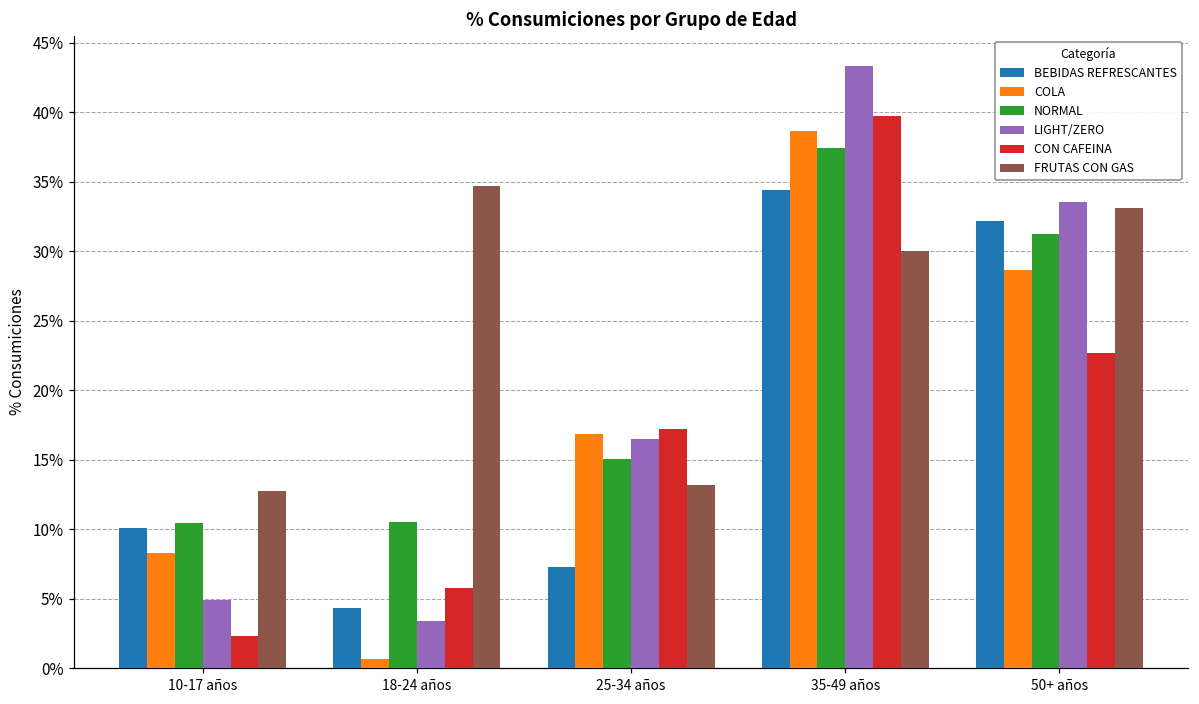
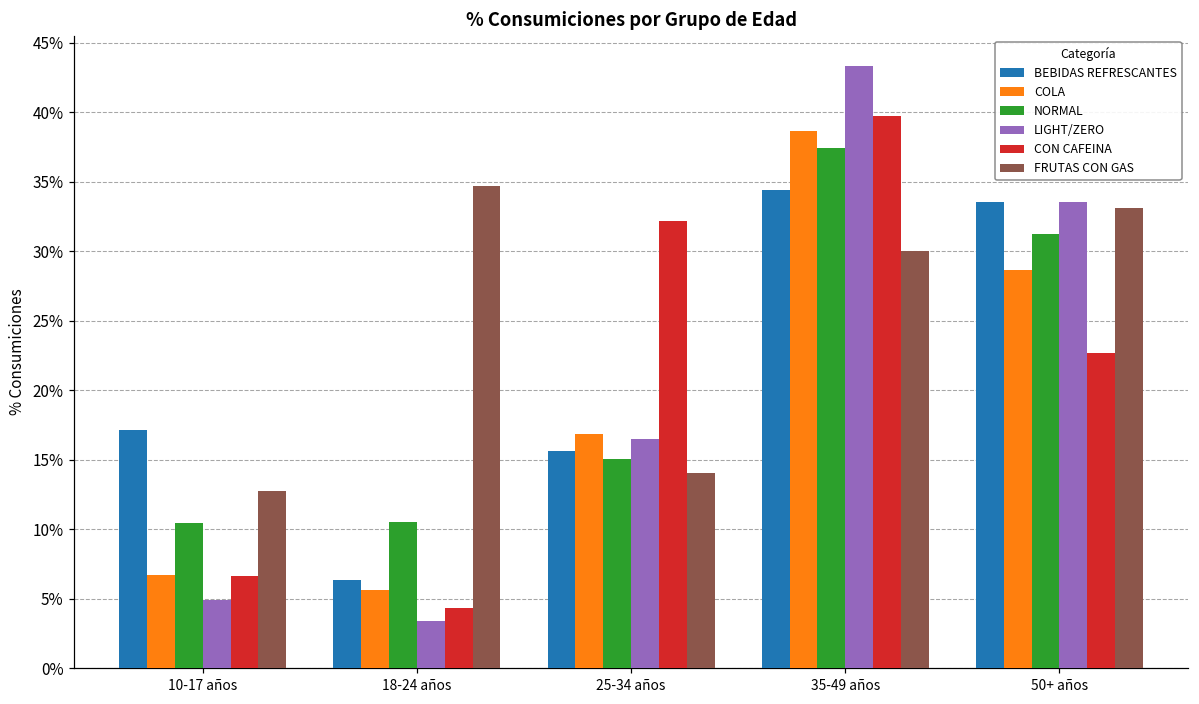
  {
    "BEBIDAS REFRESCANTES": {
-     "10-17 años": "10.1%",
-     "18-24 años": "4.3%",
-     "25-34 años": "7.3%",
+     "10-17 años": "17.2%",
+     "18-24 años": "6.3%",
+     "25-34 años": "15.6%",
      "35-49 años": "34.4%",
-     "50+ años": "32.2%"
+     "50+ años": "33.5%"
    },
    "COLA": {
-     "10-17 años": "8.3%",
-     "18-24 años": "0.6%",
+     "10-17 años": "6.7%",
+     "18-24 años": "5.6%",
      "25-34 años": "16.8%",
      "35-49 años": "38.6%",
      "50+ años": "28.6%"
    },
    "NORMAL": {
      "10-17 años": "10.4%",
      "18-24 años": "10.5%",
      "25-34 años": "15.0%",
      "35-49 años": "37.4%",
      "50+ años": "31.2%"
    },
    "LIGHT/ZERO": {
      "10-17 años": "4.9%",
      "18-24 años": "3.4%",
      "25-34 años": "16.5%",
      "35-49 años": "43.3%",
      "50+ años": "33.5%"
    },
    "CON CAFEINA": {
-     "10-17 años": "2.3%",
-     "18-24 años": "5.8%",
-     "25-34 años": "17.2%",
+     "10-17 años": "6.6%",
+     "18-24 años": "4.3%",
+     "25-34 años": "32.2%",
      "35-49 años": "39.7%",
      "50+ años": "22.7%"
    },
    "FRUTAS CON GAS": {
      "10-17 años": "12.8%",
      "18-24 años": "34.7%",
-     "25-34 años": "13.2%",
+     "25-34 años": "14.0%",
      "35-49 años": "30.0%",
      "50+ años": "33.1%"
    }
  }
